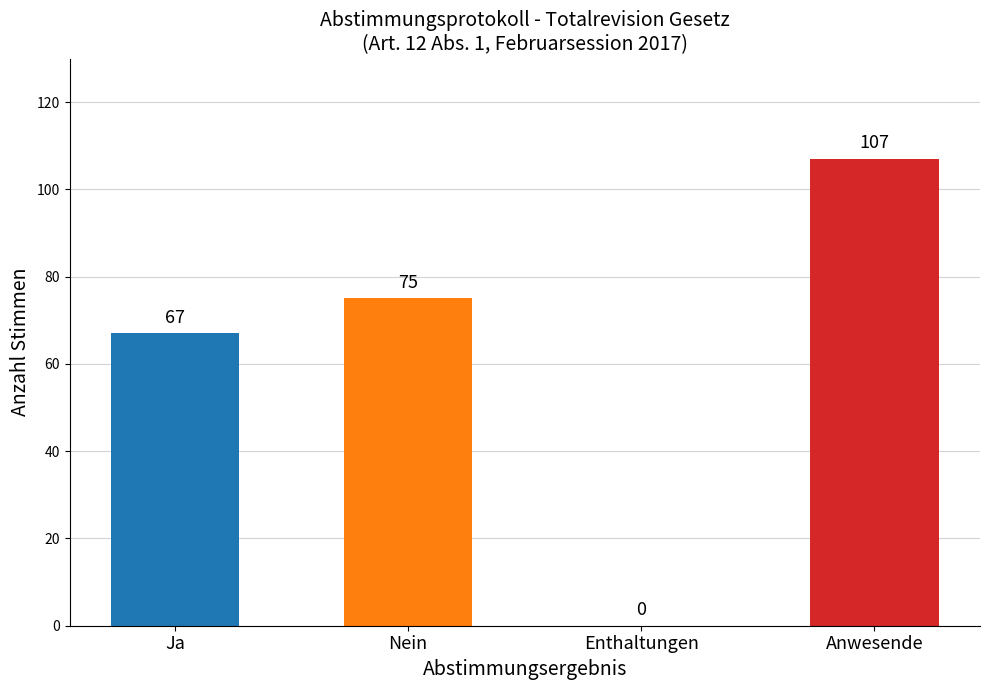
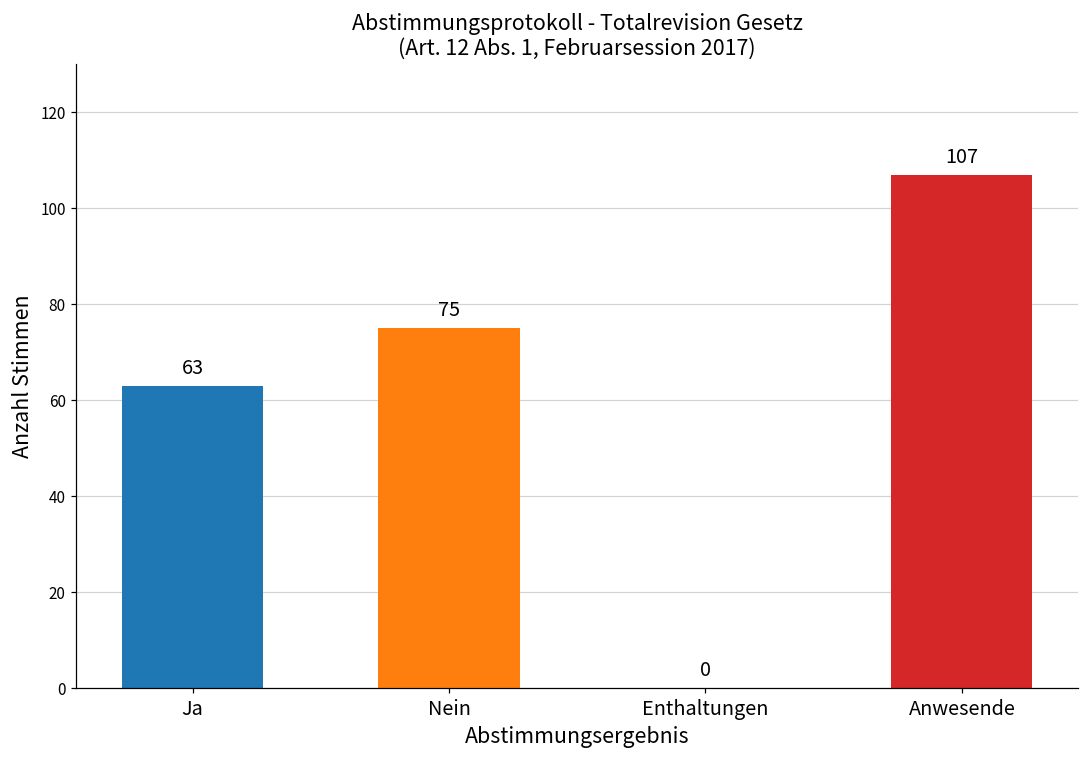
  {
-   "Ja": 67,
+   "Ja": 63,
    "Nein": 75,
    "Enthaltungen": 0,
    "Anwesende": 107
  }
